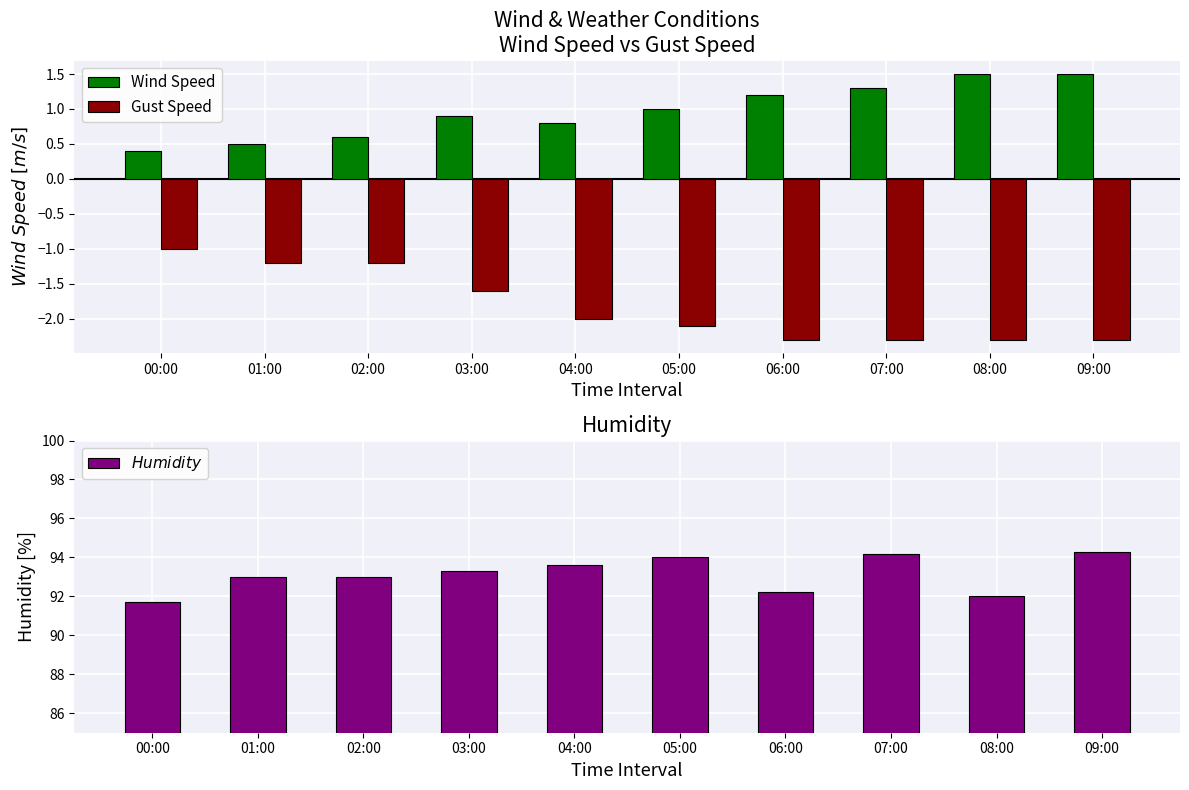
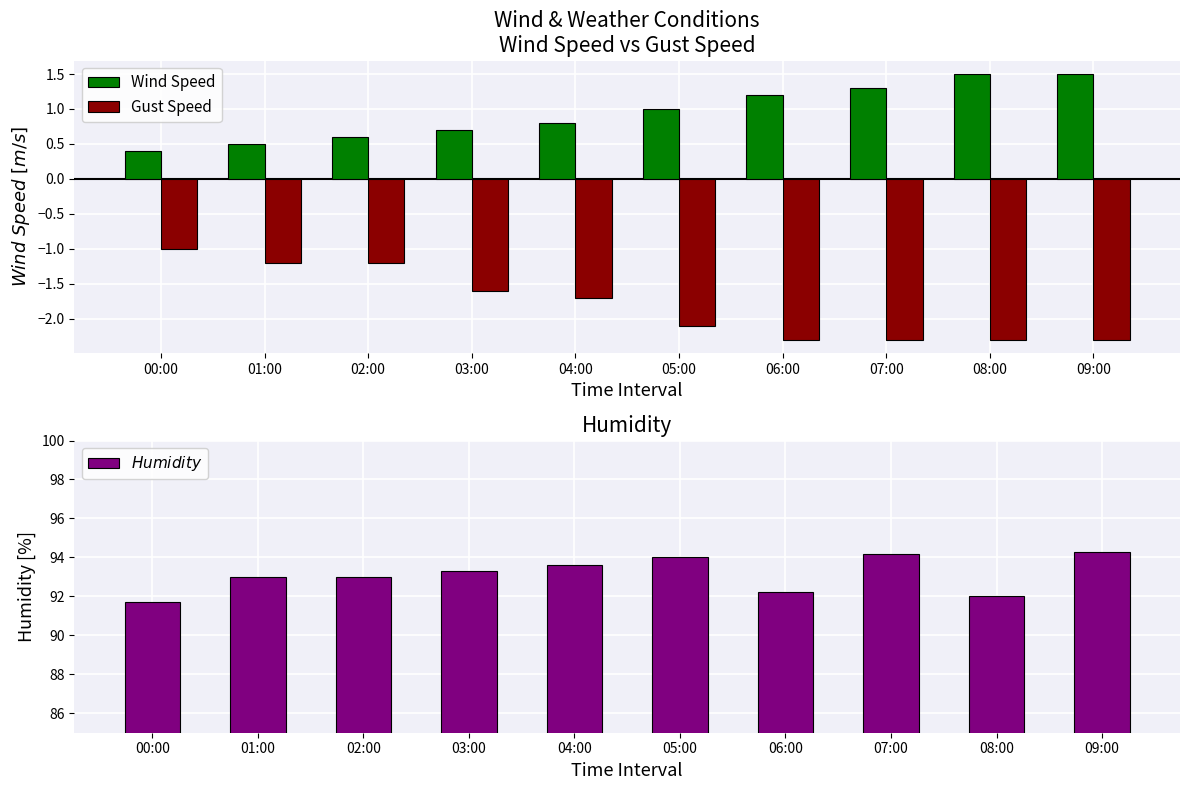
  {
    "Wind & Weather Conditions Wind Speed vs Gust Speed": {
      "Wind Speed": {
        "00:00": 0.4,
        "01:00": 0.5,
        "02:00": 0.6,
-       "03:00": 0.9,
+       "03:00": 0.7,
        "04:00": 0.8,
        "05:00": 1.0,
        "06:00": 1.2,
        "07:00": 1.3,
        "08:00": 1.5,
        "09:00": 1.5
      },
      "Gust Speed": {
        "00:00": -1.0,
        "01:00": -1.2,
        "02:00": -1.2,
        "03:00": -1.6,
-       "04:00": -2.0,
+       "04:00": -1.7,
        "05:00": -2.1,
        "06:00": -2.3,
        "07:00": -2.3,
        "08:00": -2.3,
        "09:00": -2.3
      }
    },
    "Humidity": {
      "00:00": 91.7,
      "01:00": 93.0,
      "02:00": 93.0,
      "03:00": 93.3,
      "04:00": 93.6,
      "05:00": 94.0,
      "06:00": 92.2,
      "07:00": 94.2,
      "08:00": 92.0,
      "09:00": 94.3
    }
  }
